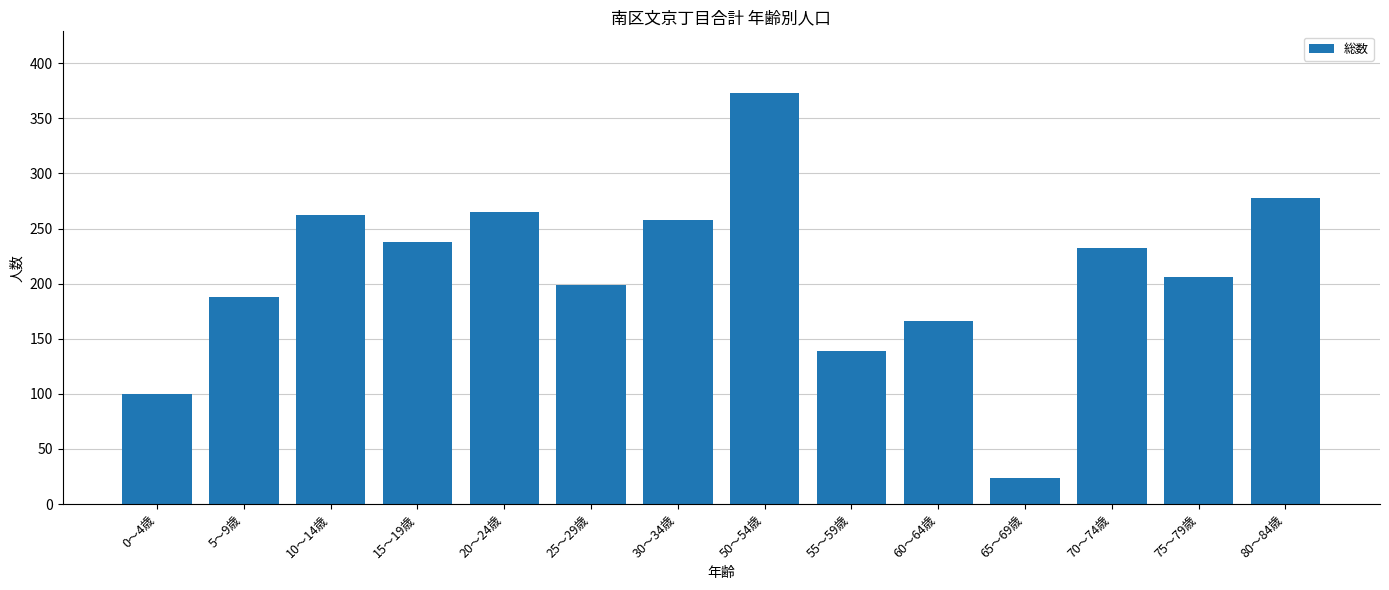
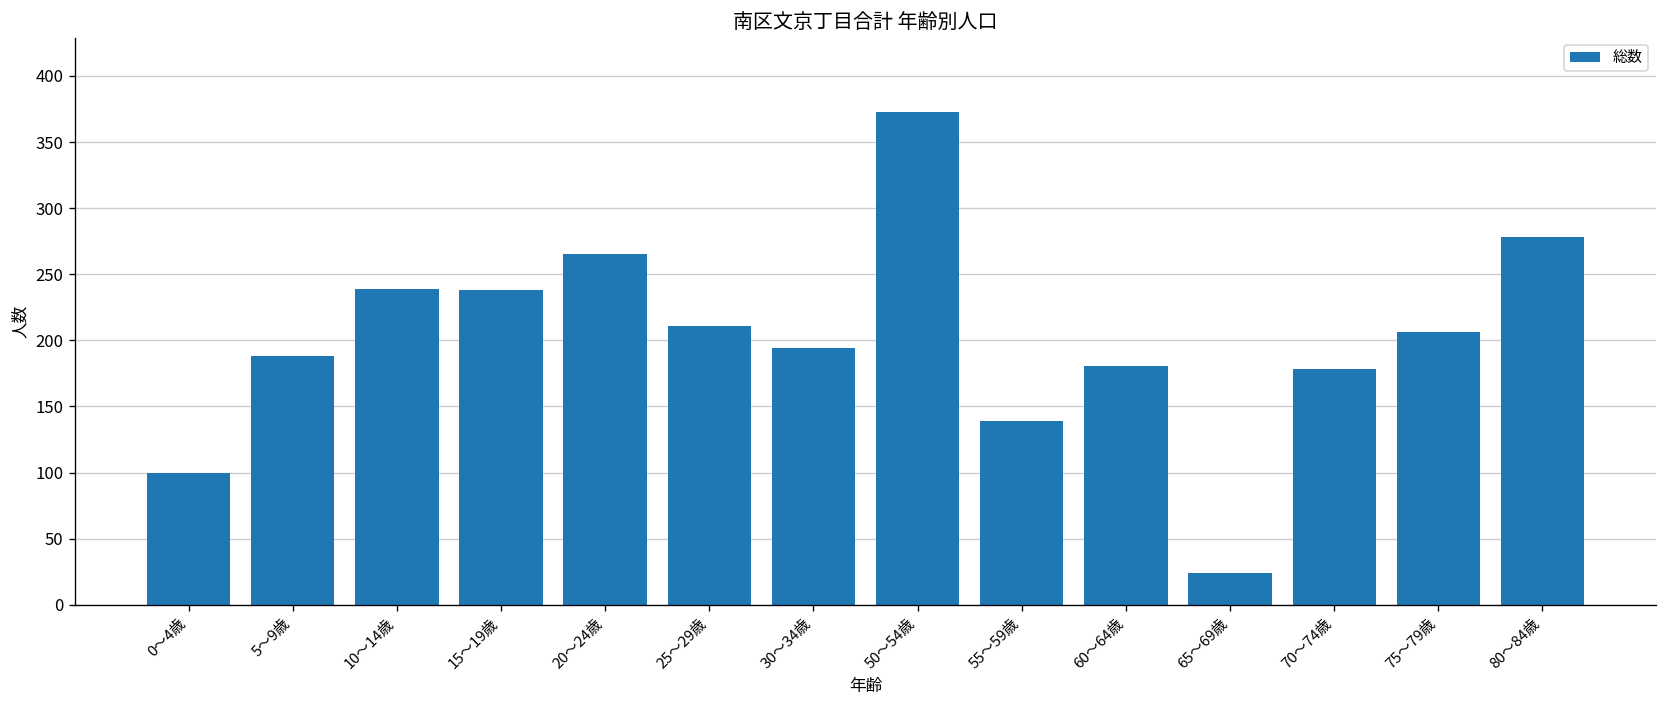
  {
    "0～4歳": 100,
    "5～9歳": 188,
-   "10～14歳": 262,
+   "10～14歳": 239,
    "15～19歳": 238,
    "20～24歳": 265,
-   "25～29歳": 199,
-   "30～34歳": 258,
+   "25～29歳": 211,
+   "30～34歳": 194,
    "50～54歳": 373,
    "55～59歳": 139,
-   "60～64歳": 166,
+   "60～64歳": 181,
    "65～69歳": 24,
-   "70～74歳": 232,
+   "70～74歳": 178,
    "75～79歳": 206,
    "80～84歳": 278
  }
